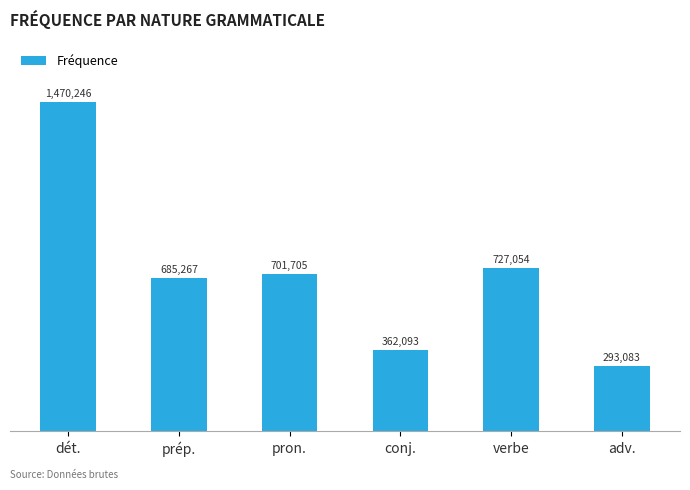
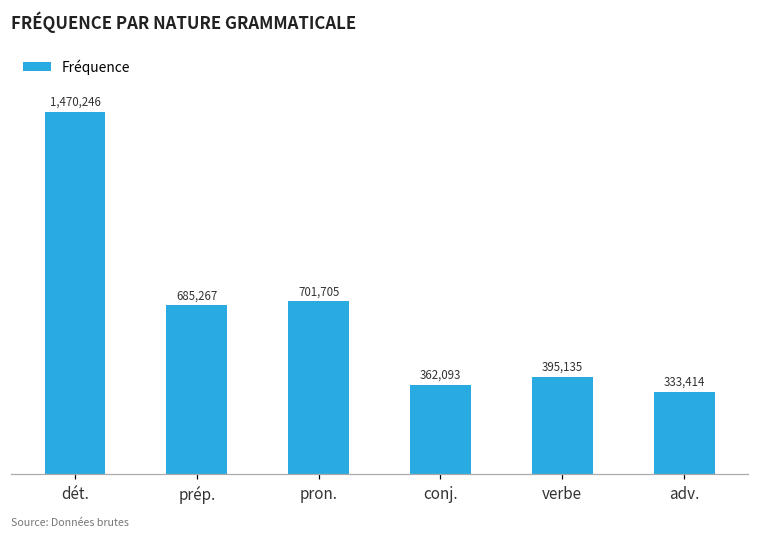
  {
    "dét.": "1,470,246",
    "prép.": "685,267",
    "pron.": "701,705",
    "conj.": "362,093",
-   "verbe": "727,054",
-   "adv.": "293,083"
+   "verbe": "395,135",
+   "adv.": "333,414"
  }
